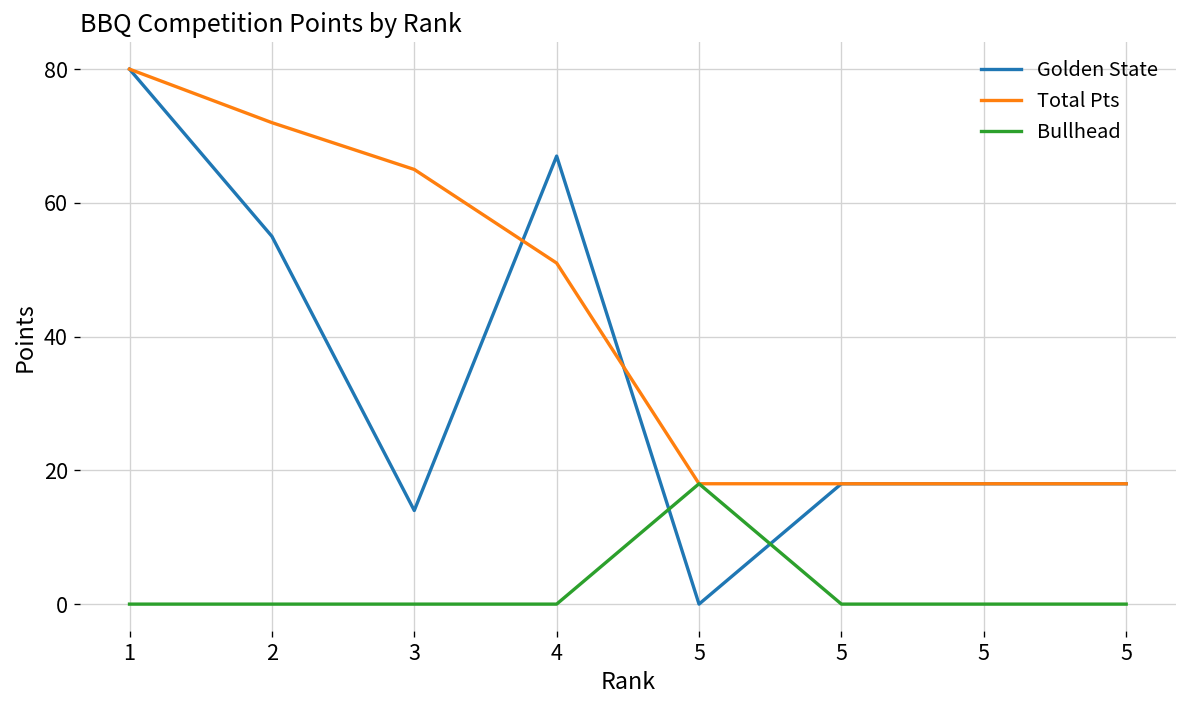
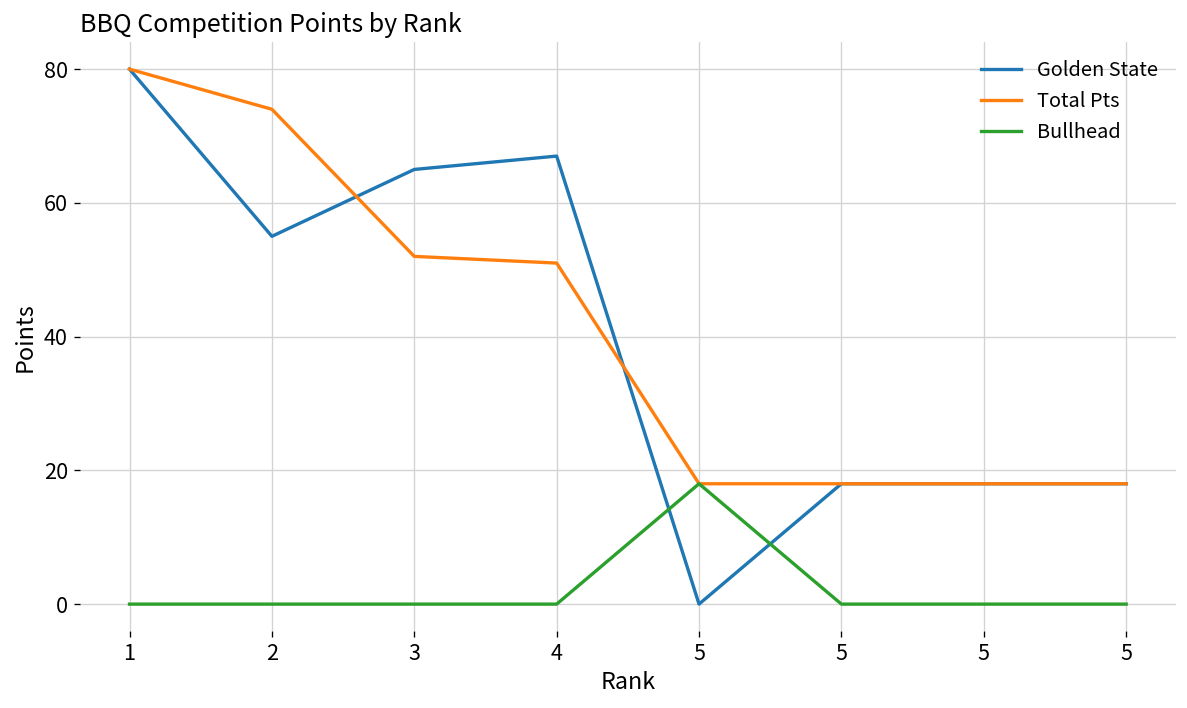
  {
    "Golden State": {
      "2": 55,
-     "3": 14,
+     "3": 65,
      "4": 67
    },
    "Total Pts": {
-     "2": 72,
-     "3": 65,
+     "2": 74,
+     "3": 52,
      "4": 51
    },
    "Bullhead": {
      "1": 0,
      "2": 0,
      "3": 0,
      "4": 0
    }
  }
